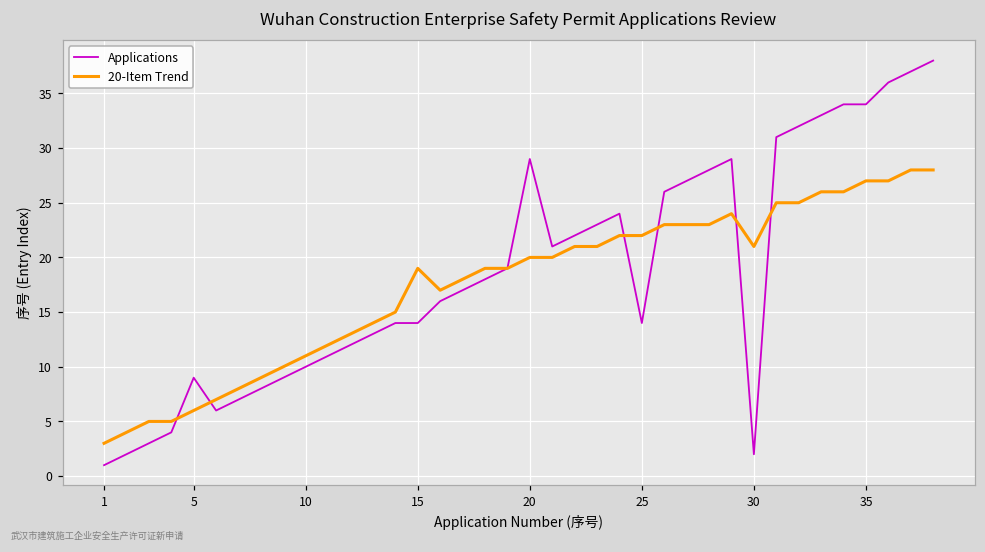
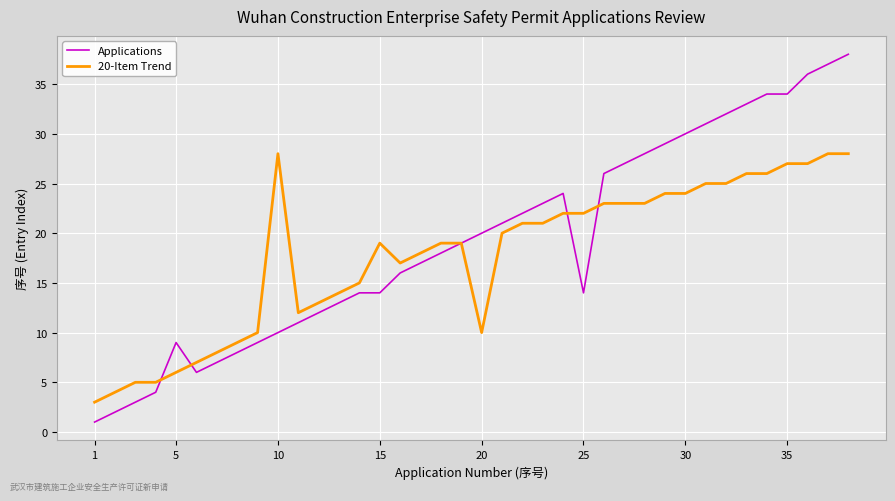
  {
    "Applications": {
      "1": 1,
      "5": 9,
      "10": 10,
      "15": 14,
-     "20": 29,
+     "20": 20,
      "25": 14,
-     "30": 2,
+     "30": 30,
      "35": 34
    },
    "20-Item Trend": {
      "1": 3,
      "5": 6,
-     "10": 11,
+     "10": 28,
      "15": 19,
-     "20": 20,
+     "20": 10,
      "25": 22,
-     "30": 21,
+     "30": 24,
      "35": 27
    }
  }
